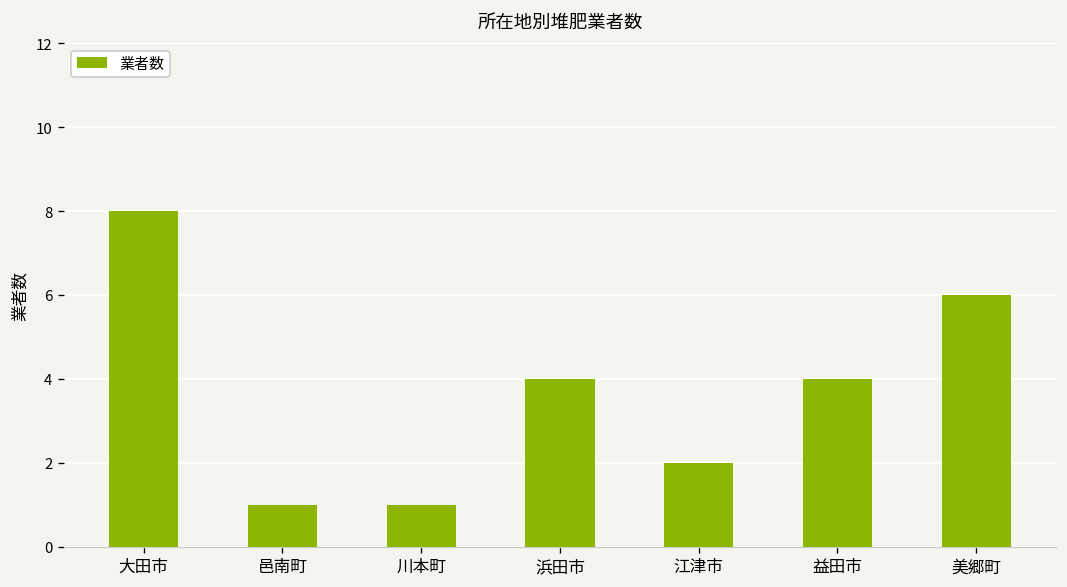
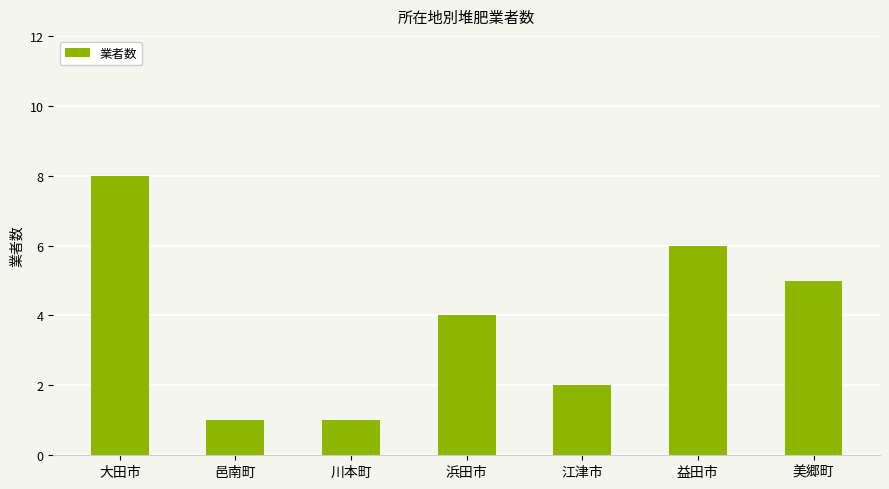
  {
    "大田市": 8,
    "邑南町": 1,
    "川本町": 1,
    "浜田市": 4,
    "江津市": 2,
-   "益田市": 4,
-   "美郷町": 6
+   "益田市": 6,
+   "美郷町": 5
  }
